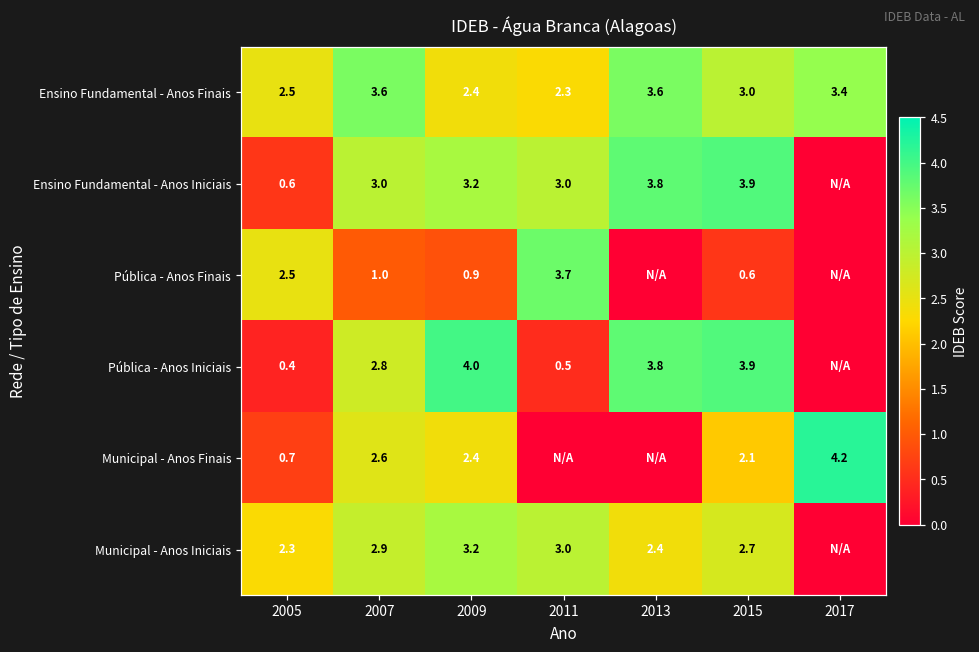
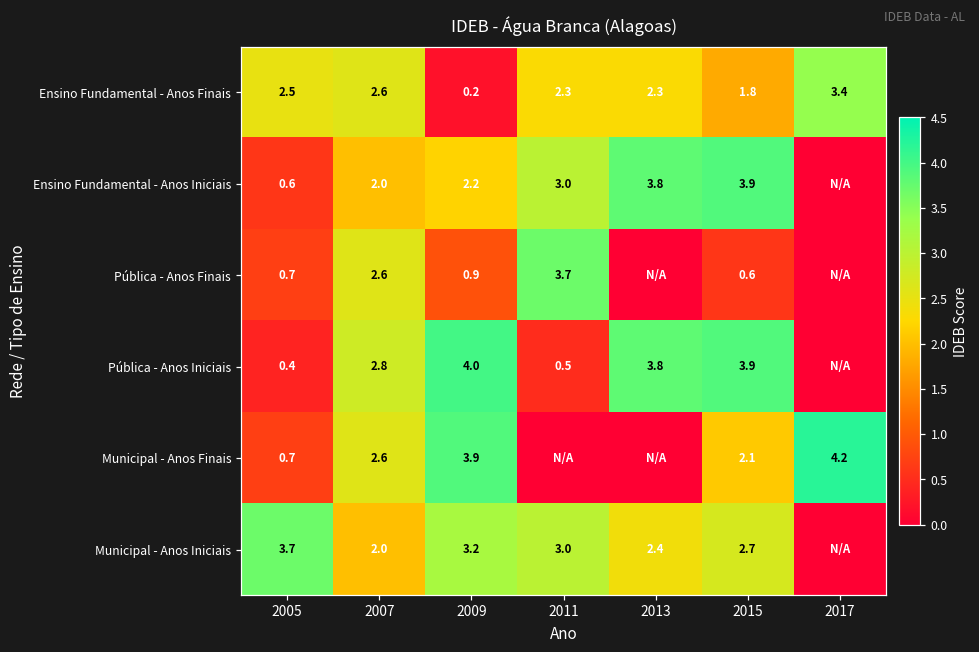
  {
    "Ensino Fundamental - Anos Finais": {
      "2005": 2.5,
-     "2007": 3.6,
-     "2009": 2.4,
+     "2007": 2.6,
+     "2009": 0.2,
      "2011": 2.3,
-     "2013": 3.6,
-     "2015": 3.0,
+     "2013": 2.3,
+     "2015": 1.8,
      "2017": 3.4
    },
    "Ensino Fundamental - Anos Iniciais": {
      "2005": 0.6,
-     "2007": 3.0,
-     "2009": 3.2,
+     "2007": 2.0,
+     "2009": 2.2,
      "2011": 3.0,
      "2013": 3.8,
      "2015": 3.9
    },
    "Pública - Anos Finais": {
-     "2005": 2.5,
-     "2007": 1.0,
+     "2005": 0.7,
+     "2007": 2.6,
      "2009": 0.9,
      "2011": 3.7,
      "2015": 0.6
    },
    "Pública - Anos Iniciais": {
      "2005": 0.4,
      "2007": 2.8,
      "2009": 4.0,
      "2011": 0.5,
      "2013": 3.8,
      "2015": 3.9
    },
    "Municipal - Anos Finais": {
      "2005": 0.7,
      "2007": 2.6,
-     "2009": 2.4,
+     "2009": 3.9,
      "2015": 2.1,
      "2017": 4.2
    },
    "Municipal - Anos Iniciais": {
-     "2005": 2.3,
-     "2007": 2.9,
+     "2005": 3.7,
+     "2007": 2.0,
      "2009": 3.2,
      "2011": 3.0,
      "2013": 2.4,
      "2015": 2.7
    }
  }
